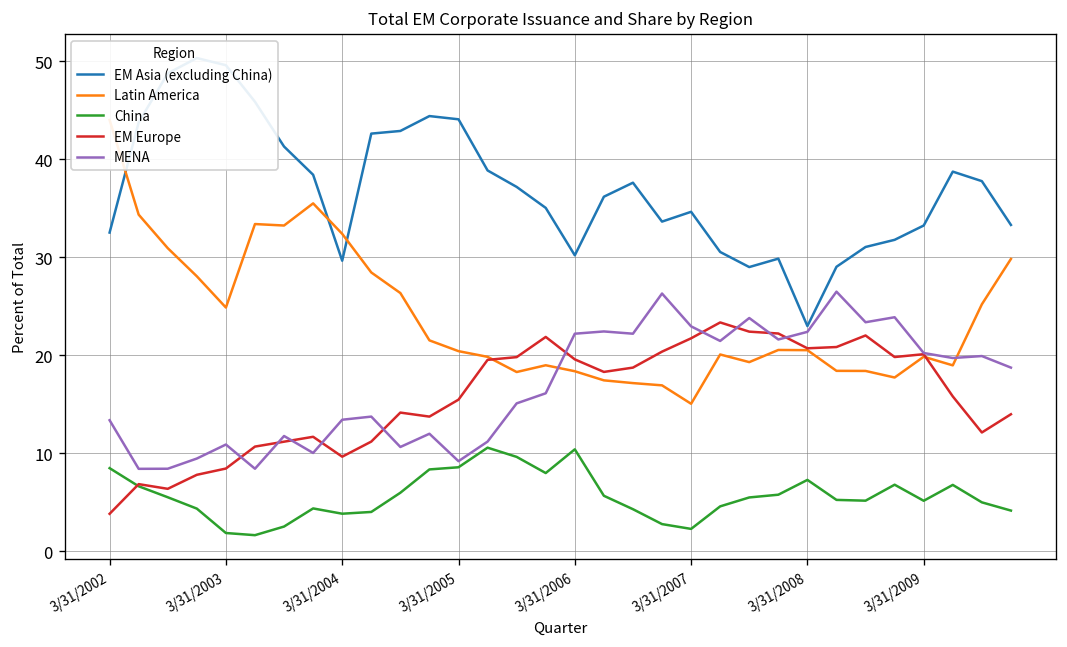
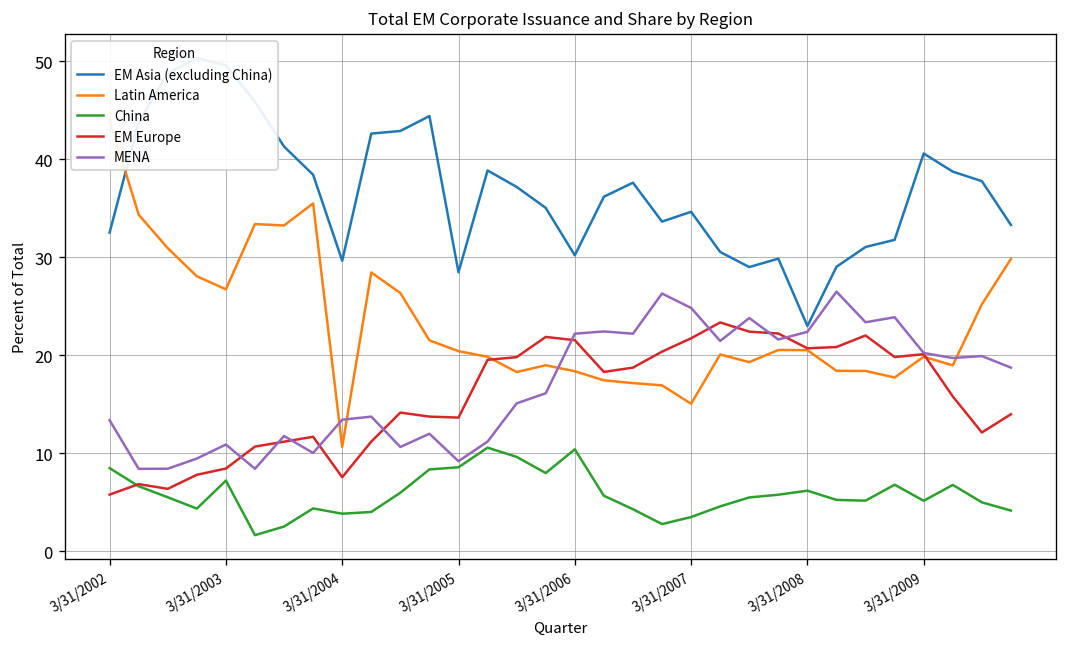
  {
    "EM Asia (excluding China)": {
      "3/31/2002": 33,
      "3/31/2004": 30,
-     "3/31/2005": 44,
+     "3/31/2005": 28,
      "3/31/2006": 30,
      "3/31/2007": 35,
      "3/31/2008": 23,
-     "3/31/2009": 33
+     "3/31/2009": 41
    },
    "Latin America": {
-     "3/31/2003": 25,
-     "3/31/2004": 32,
+     "3/31/2003": 27,
+     "3/31/2004": 11,
      "3/31/2005": 20,
      "3/31/2006": 18,
      "3/31/2007": 15
    },
    "China": {
      "3/31/2002": 8,
-     "3/31/2003": 2,
+     "3/31/2003": 7,
      "3/31/2004": 4,
      "3/31/2005": 9,
      "3/31/2006": 10,
-     "3/31/2007": 2,
-     "3/31/2008": 7,
+     "3/31/2007": 3,
+     "3/31/2008": 6,
      "3/31/2009": 5
    },
    "EM Europe": {
-     "3/31/2002": 4,
+     "3/31/2002": 6,
      "3/31/2003": 8,
-     "3/31/2004": 10,
-     "3/31/2005": 15,
-     "3/31/2006": 20,
+     "3/31/2004": 8,
+     "3/31/2005": 14,
+     "3/31/2006": 22,
      "3/31/2007": 22
    },
    "MENA": {
      "3/31/2002": 13,
      "3/31/2003": 11,
      "3/31/2004": 13,
      "3/31/2005": 9,
      "3/31/2006": 22,
-     "3/31/2007": 23,
+     "3/31/2007": 25,
      "3/31/2008": 22
    }
  }
